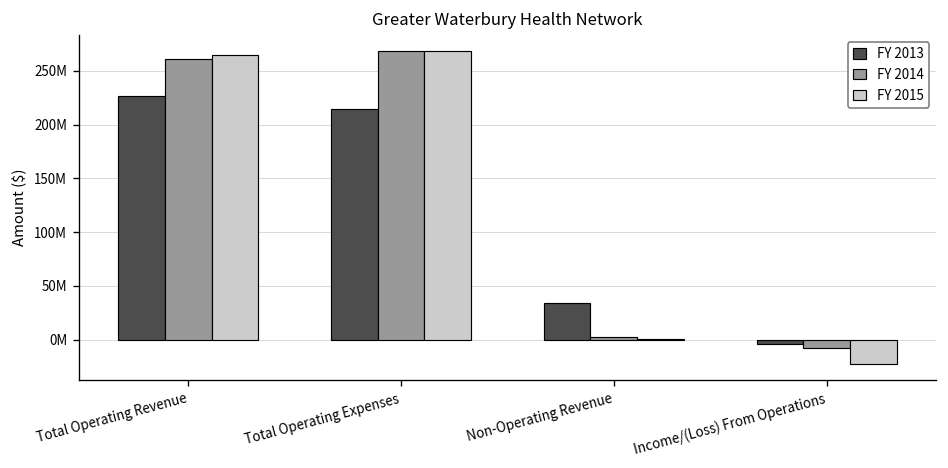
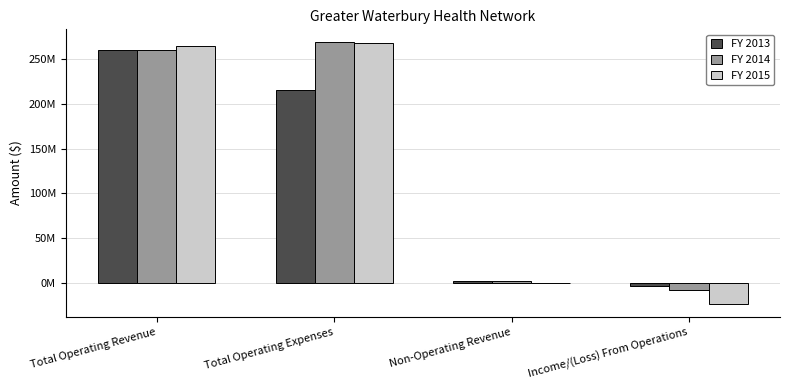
  {
    "FY 2013": {
-     "Total Operating Revenue": 230000000,
+     "Total Operating Revenue": 260000000,
      "Total Operating Expenses": 210000000,
-     "Non-Operating Revenue": 30000000,
+     "Non-Operating Revenue": 0,
      "Income/(Loss) From Operations": 0
    },
    "FY 2014": {
      "Total Operating Revenue": 260000000,
      "Total Operating Expenses": 270000000,
      "Income/(Loss) From Operations": -10000000
    },
    "FY 2015": {
      "Total Operating Revenue": 260000000,
      "Total Operating Expenses": 270000000,
      "Income/(Loss) From Operations": -20000000
    }
  }
